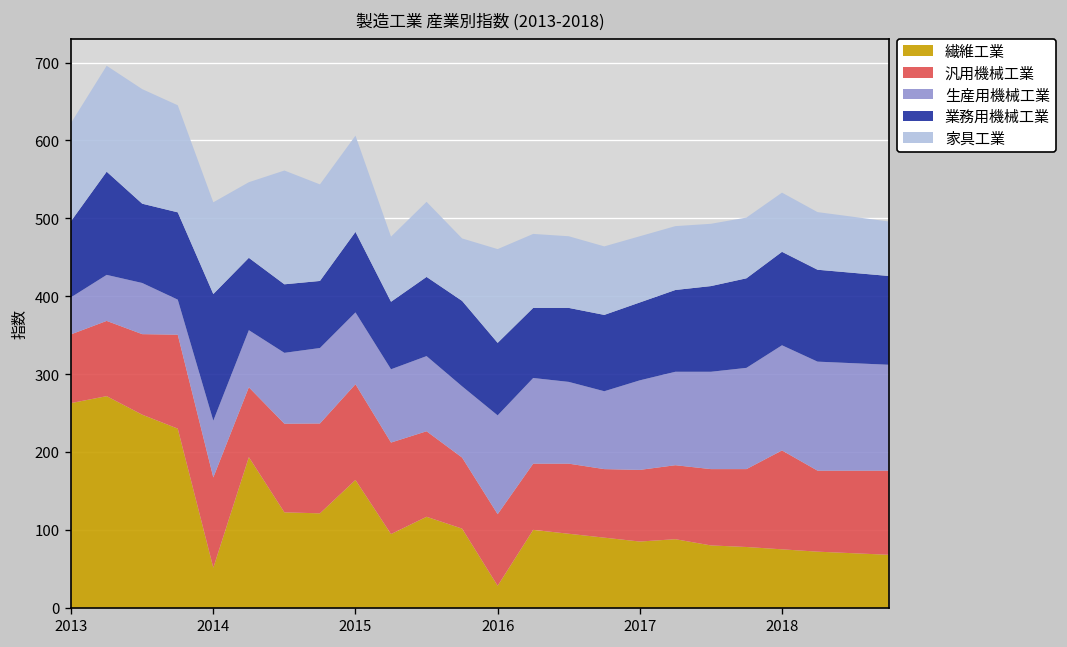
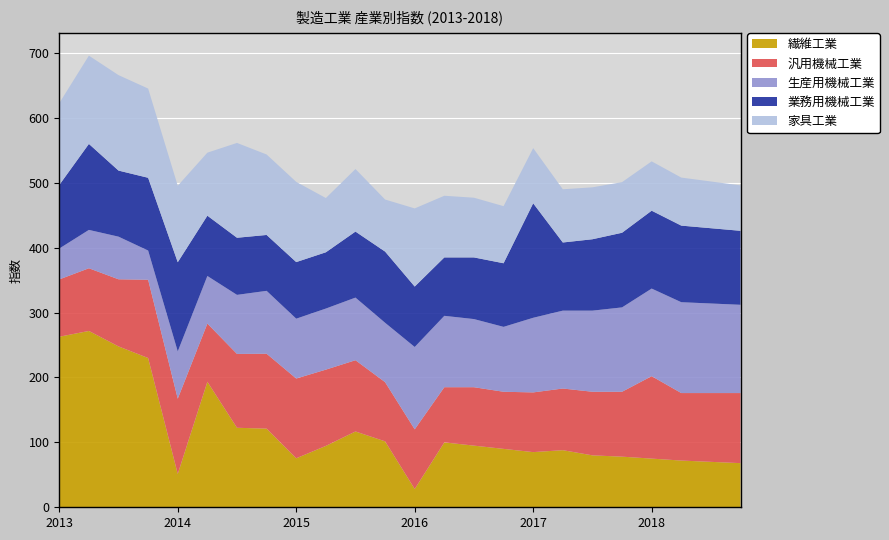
  {
    "繊維工業": {
      "2013": 260,
      "2014": 50,
-     "2015": 160,
+     "2015": 80,
      "2016": 30,
      "2017": 90,
      "2018": 80
    },
    "汎用機械工業": {
      "2013": 90,
      "2014": 120,
      "2015": 120,
      "2016": 90,
      "2017": 90,
      "2018": 130
    },
    "業務用機械工業": {
      "2013": 100,
-     "2014": 160,
-     "2015": 100,
+     "2014": 140,
+     "2015": 90,
      "2016": 90,
-     "2017": 100,
+     "2017": 180,
      "2018": 120
    }
  }
